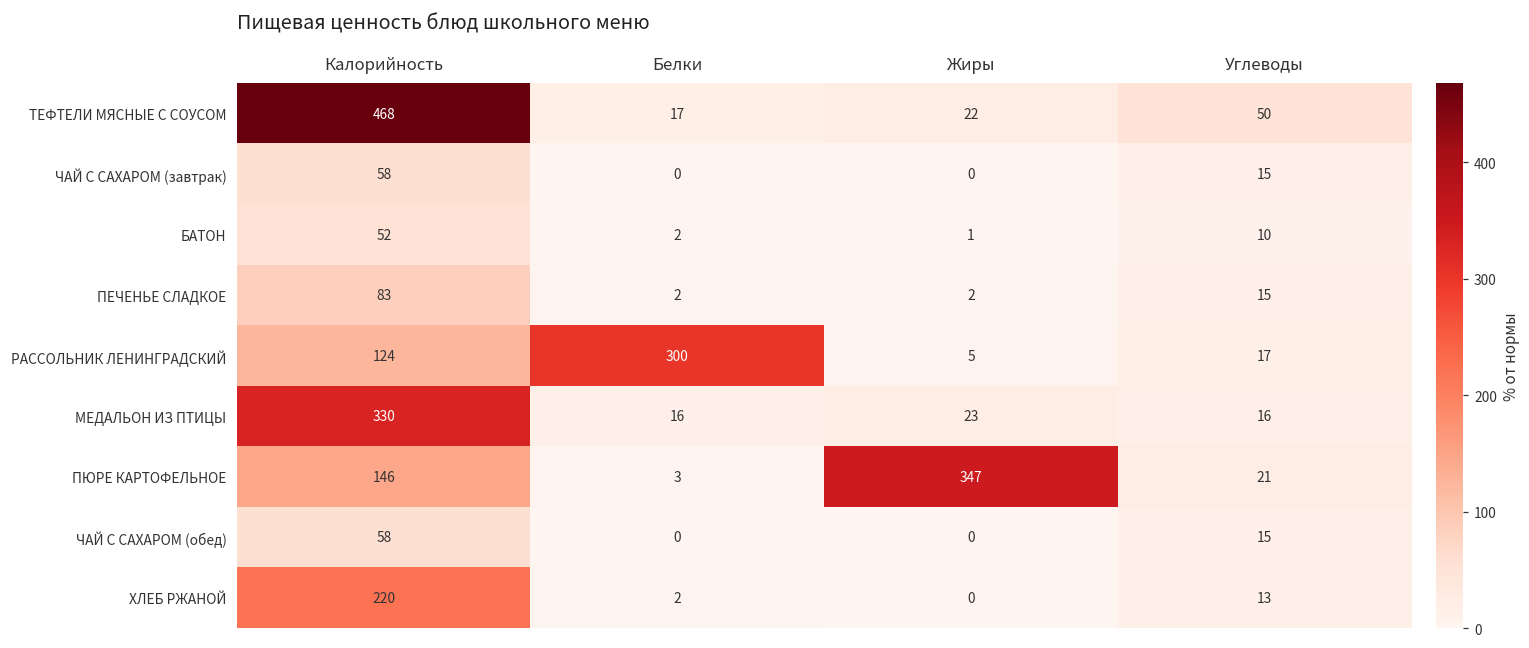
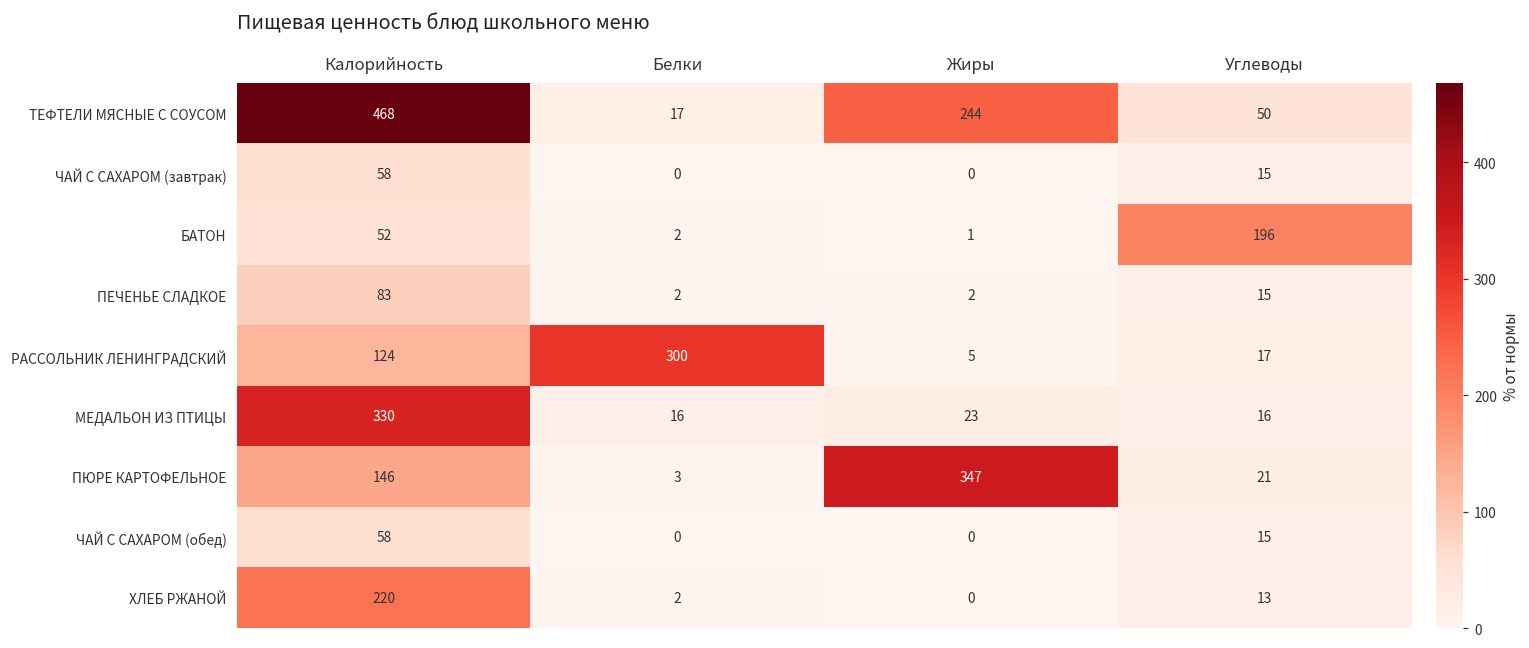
  {
    "ТЕФТЕЛИ МЯСНЫЕ С СОУСОМ": {
      "Калорийность": 468,
      "Белки": 17,
-     "Жиры": 22,
+     "Жиры": 244,
      "Углеводы": 50
    },
    "ЧАЙ С САХАРОМ (завтрак)": {
      "Калорийность": 58,
      "Белки": 0,
      "Жиры": 0,
      "Углеводы": 15
    },
    "БАТОН": {
      "Калорийность": 52,
      "Белки": 2,
      "Жиры": 1,
-     "Углеводы": 10
+     "Углеводы": 196
    },
    "ПЕЧЕНЬЕ СЛАДКОЕ": {
      "Калорийность": 83,
      "Белки": 2,
      "Жиры": 2,
      "Углеводы": 15
    },
    "РАССОЛЬНИК ЛЕНИНГРАДСКИЙ": {
      "Калорийность": 124,
      "Белки": 300,
      "Жиры": 5,
      "Углеводы": 17
    },
    "МЕДАЛЬОН ИЗ ПТИЦЫ": {
      "Калорийность": 330,
      "Белки": 16,
      "Жиры": 23,
      "Углеводы": 16
    },
    "ПЮРЕ КАРТОФЕЛЬНОЕ": {
      "Калорийность": 146,
      "Белки": 3,
      "Жиры": 347,
      "Углеводы": 21
    },
    "ЧАЙ С САХАРОМ (обед)": {
      "Калорийность": 58,
      "Белки": 0,
      "Жиры": 0,
      "Углеводы": 15
    },
    "ХЛЕБ РЖАНОЙ": {
      "Калорийность": 220,
      "Белки": 2,
      "Жиры": 0,
      "Углеводы": 13
    }
  }
